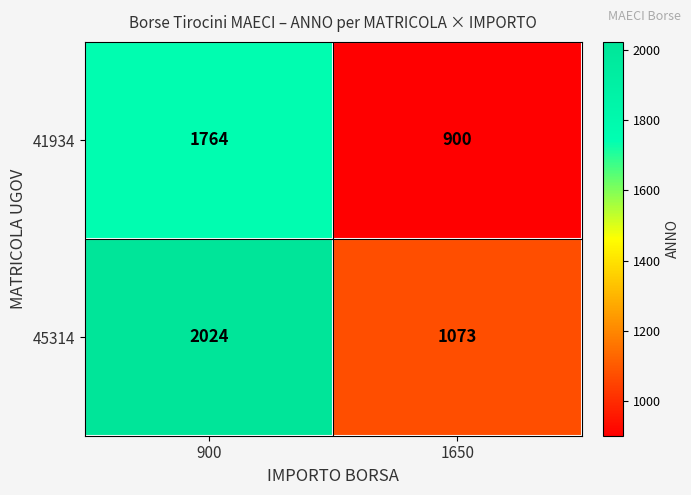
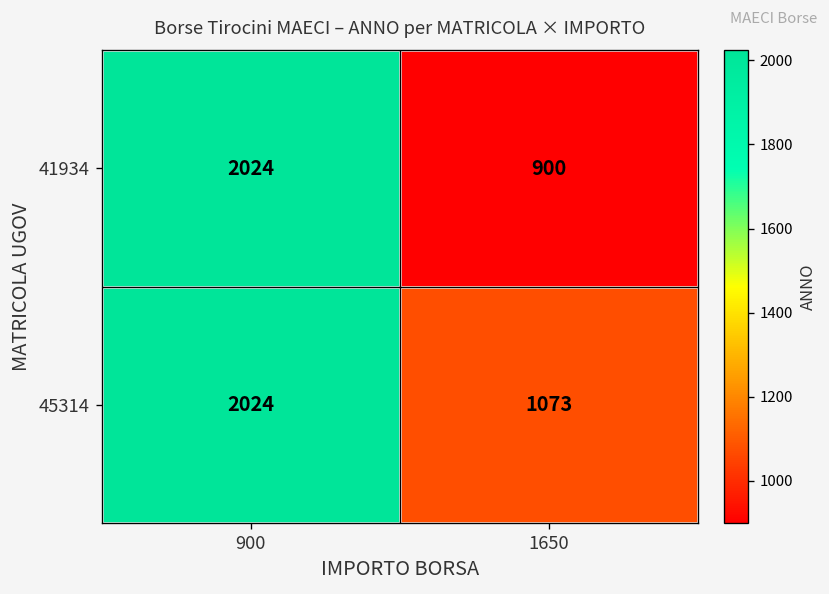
  {
    "41934": {
-     "900": 1764,
+     "900": 2024,
      "1650": 900
    },
    "45314": {
      "900": 2024,
      "1650": 1073
    }
  }
